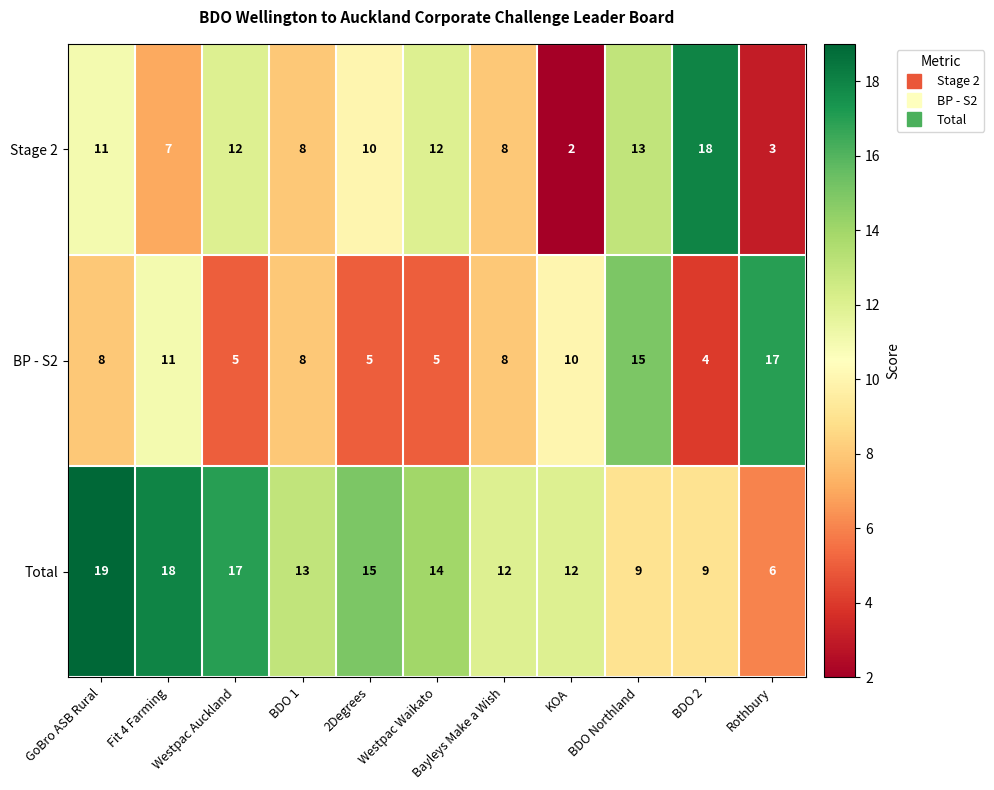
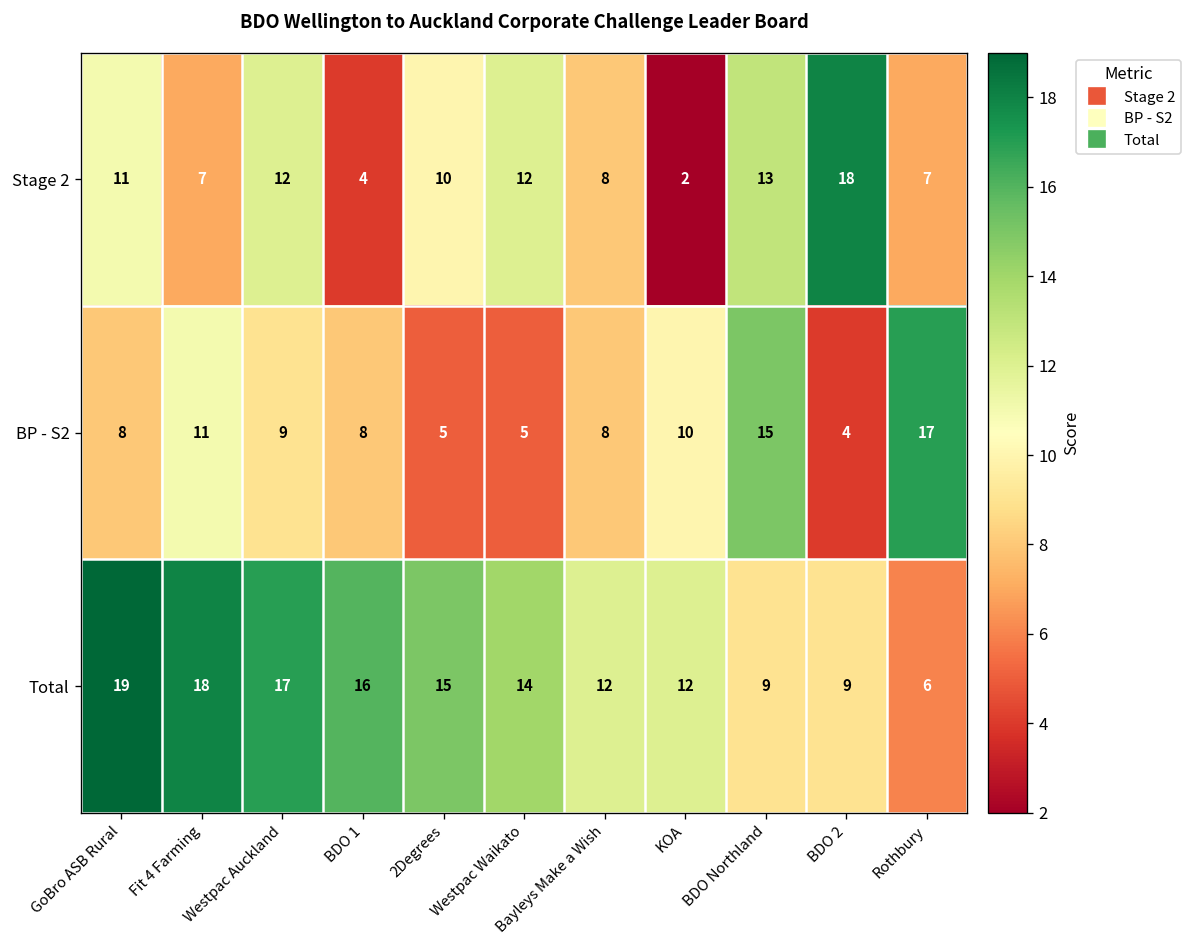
  {
    "Stage 2": {
      "GoBro ASB Rural": 11,
      "Fit 4 Farming": 7,
      "Westpac Auckland": 12,
-     "BDO 1": 8,
+     "BDO 1": 4,
      "2Degrees": 10,
      "Westpac Waikato": 12,
      "Bayleys Make a Wish": 8,
      "KOA": 2,
      "BDO Northland": 13,
      "BDO 2": 18,
-     "Rothbury": 3
+     "Rothbury": 7
    },
    "BP - S2": {
      "GoBro ASB Rural": 8,
      "Fit 4 Farming": 11,
-     "Westpac Auckland": 5,
+     "Westpac Auckland": 9,
      "BDO 1": 8,
      "2Degrees": 5,
      "Westpac Waikato": 5,
      "Bayleys Make a Wish": 8,
      "KOA": 10,
      "BDO Northland": 15,
      "BDO 2": 4,
      "Rothbury": 17
    },
    "Total": {
      "GoBro ASB Rural": 19,
      "Fit 4 Farming": 18,
      "Westpac Auckland": 17,
-     "BDO 1": 13,
+     "BDO 1": 16,
      "2Degrees": 15,
      "Westpac Waikato": 14,
      "Bayleys Make a Wish": 12,
      "KOA": 12,
      "BDO Northland": 9,
      "BDO 2": 9,
      "Rothbury": 6
    }
  }
